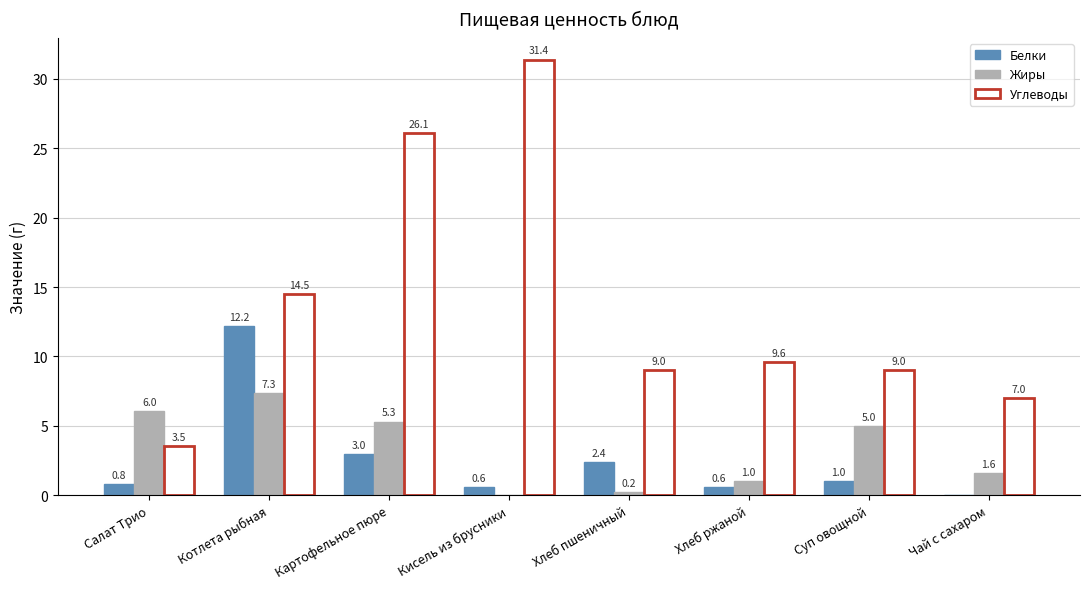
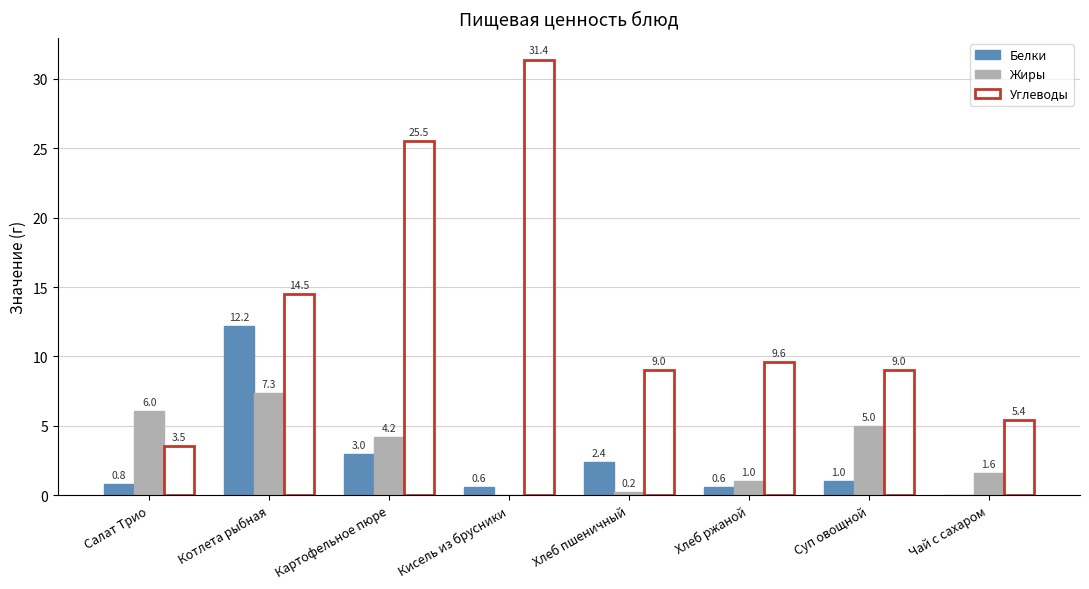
  {
    "Белки": {
      "Салат Трио": 0.8,
      "Котлета рыбная": 12.2,
      "Картофельное пюре": 3.0,
      "Кисель из брусники": 0.6,
      "Хлеб пшеничный": 2.4,
      "Хлеб ржаной": 0.6,
      "Суп овощной": 1.0
    },
    "Жиры": {
      "Салат Трио": 6.0,
      "Котлета рыбная": 7.3,
-     "Картофельное пюре": 5.3,
+     "Картофельное пюре": 4.2,
      "Хлеб пшеничный": 0.2,
      "Хлеб ржаной": 1.0,
      "Суп овощной": 5.0,
      "Чай с сахаром": 1.6
    },
    "Углеводы": {
      "Салат Трио": 3.5,
      "Котлета рыбная": 14.5,
-     "Картофельное пюре": 26.1,
+     "Картофельное пюре": 25.5,
      "Кисель из брусники": 31.4,
      "Хлеб пшеничный": 9.0,
      "Хлеб ржаной": 9.6,
      "Суп овощной": 9.0,
-     "Чай с сахаром": 7.0
+     "Чай с сахаром": 5.4
    }
  }
